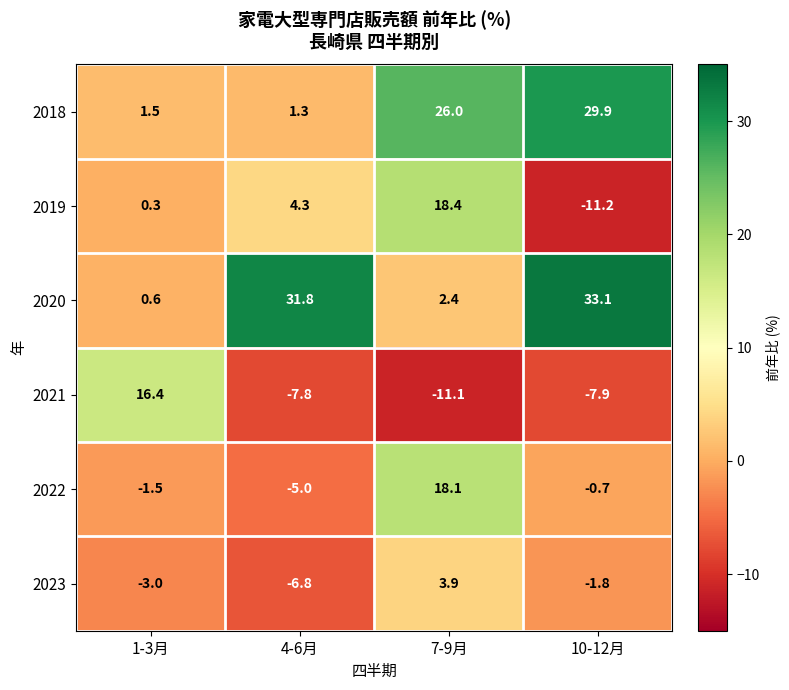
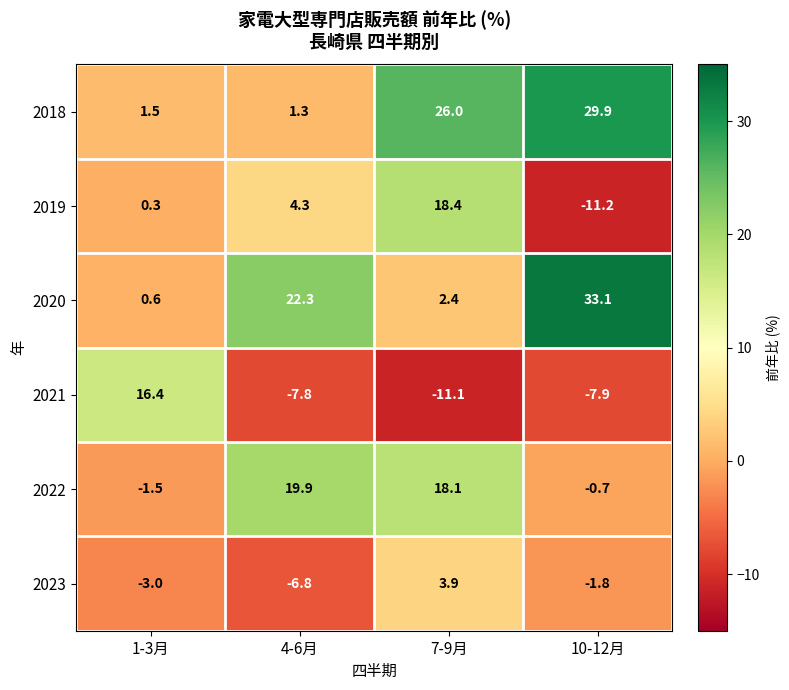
  {
    "2018": {
      "1-3月": 1.5,
      "4-6月": 1.3,
      "7-9月": 26.0,
      "10-12月": 29.9
    },
    "2019": {
      "1-3月": 0.3,
      "4-6月": 4.3,
      "7-9月": 18.4,
      "10-12月": -11.2
    },
    "2020": {
      "1-3月": 0.6,
-     "4-6月": 31.8,
+     "4-6月": 22.3,
      "7-9月": 2.4,
      "10-12月": 33.1
    },
    "2021": {
      "1-3月": 16.4,
      "4-6月": -7.8,
      "7-9月": -11.1,
      "10-12月": -7.9
    },
    "2022": {
      "1-3月": -1.5,
-     "4-6月": -5.0,
+     "4-6月": 19.9,
      "7-9月": 18.1,
      "10-12月": -0.7
    },
    "2023": {
      "1-3月": -3.0,
      "4-6月": -6.8,
      "7-9月": 3.9,
      "10-12月": -1.8
    }
  }
